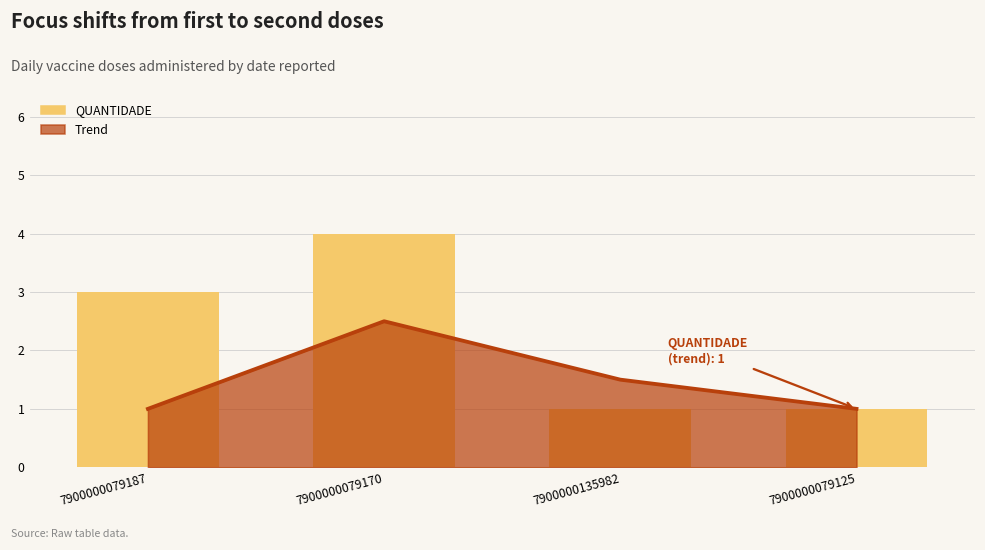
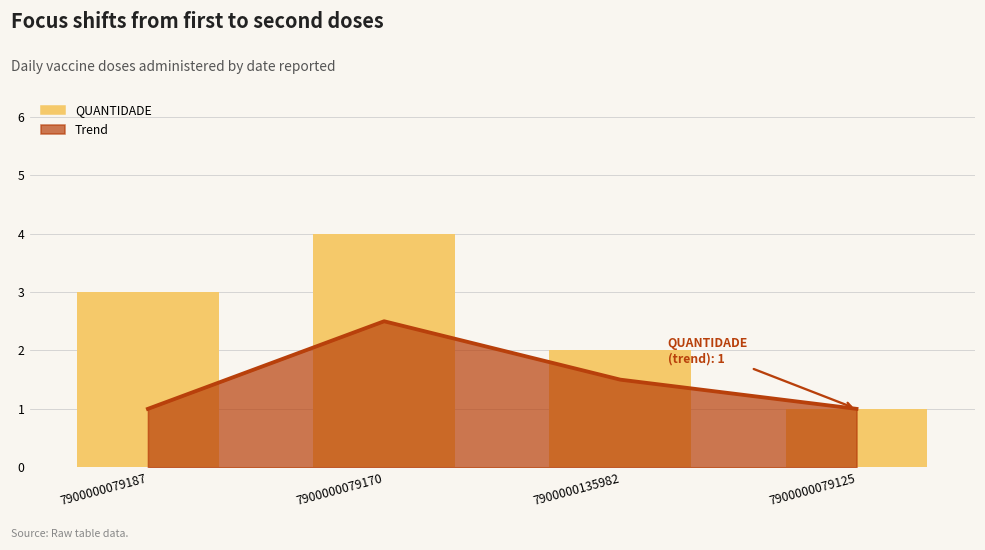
  {
    "QUANTIDADE": {
      "7900000079187": 3,
      "7900000079170": 4,
-     "7900000135982": 1
+     "7900000135982": 2
    },
    "Trend": {
      "7900000079125": 1
    }
  }
